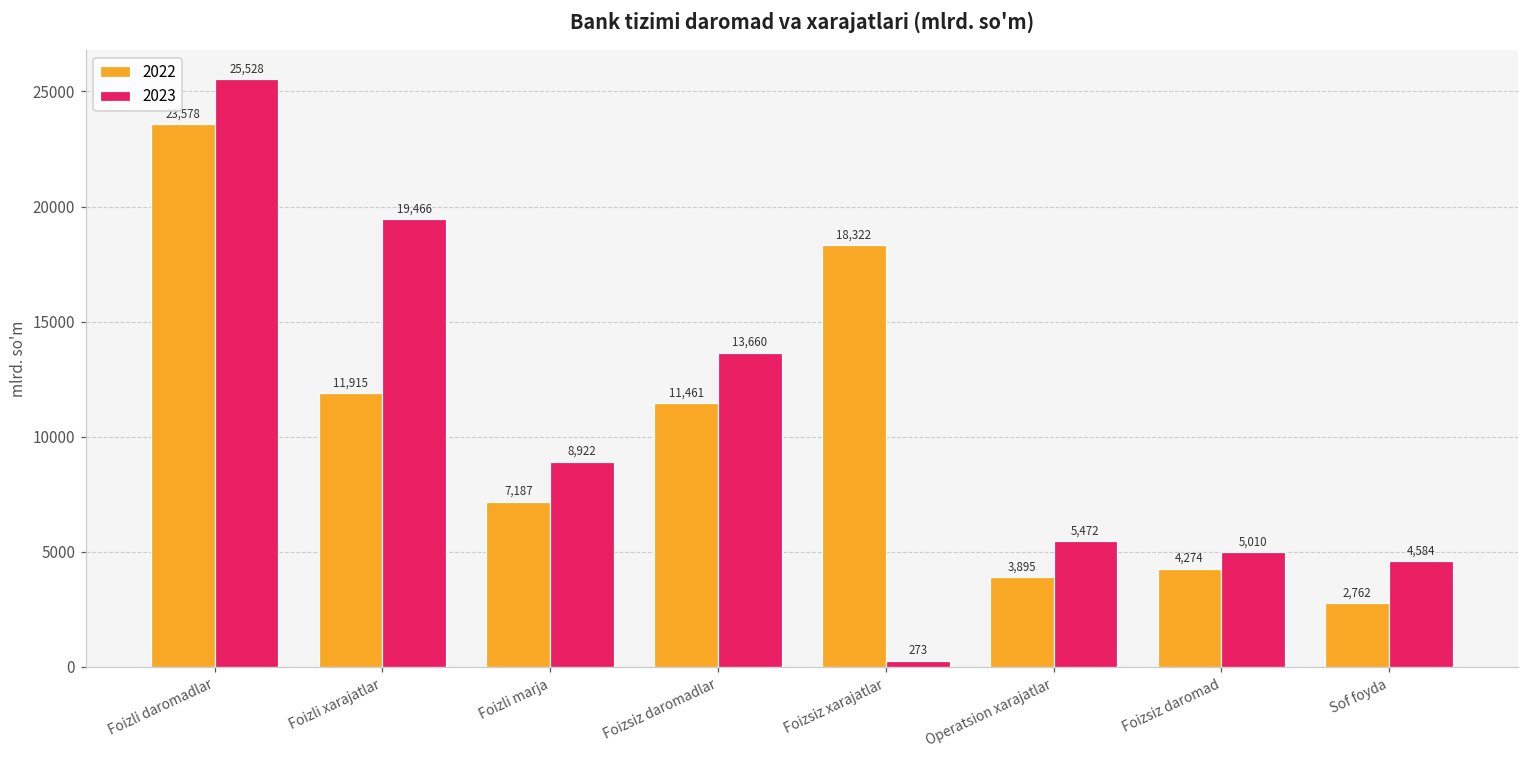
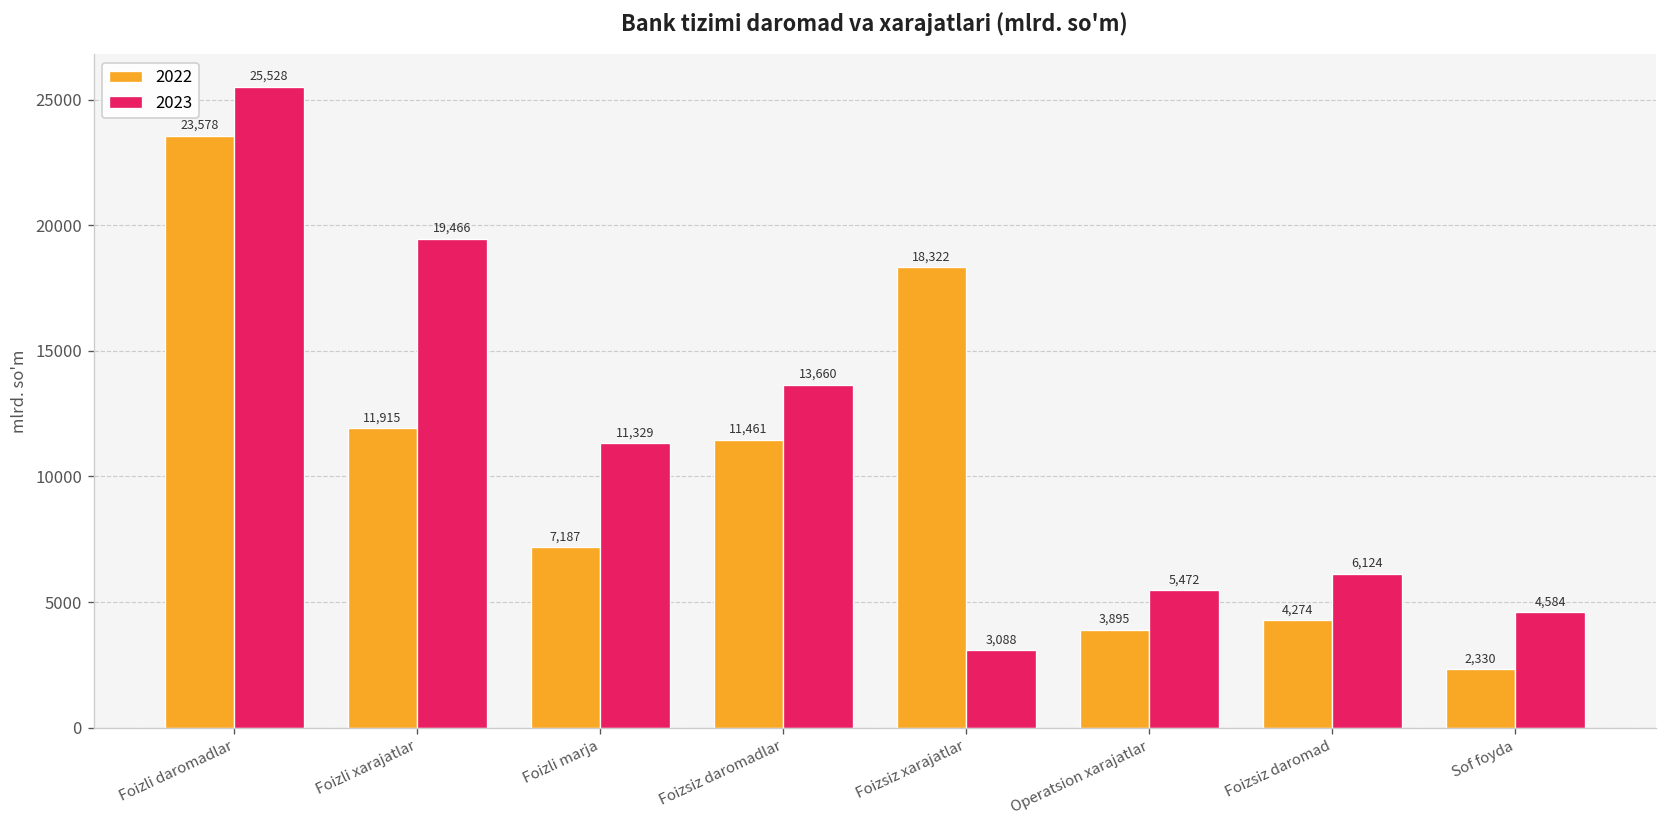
  {
    "2022": {
      "Foizli daromadlar": "23,578",
      "Foizli xarajatlar": "11,915",
      "Foizli marja": "7,187",
      "Foizsiz daromadlar": "11,461",
      "Foizsiz xarajatlar": "18,322",
      "Operatsion xarajatlar": "3,895",
      "Foizsiz daromad": "4,274",
-     "Sof foyda": "2,762"
+     "Sof foyda": "2,330"
    },
    "2023": {
      "Foizli daromadlar": "25,528",
      "Foizli xarajatlar": "19,466",
-     "Foizli marja": "8,922",
+     "Foizli marja": "11,329",
      "Foizsiz daromadlar": "13,660",
-     "Foizsiz xarajatlar": "273",
+     "Foizsiz xarajatlar": "3,088",
      "Operatsion xarajatlar": "5,472",
-     "Foizsiz daromad": "5,010",
+     "Foizsiz daromad": "6,124",
      "Sof foyda": "4,584"
    }
  }
